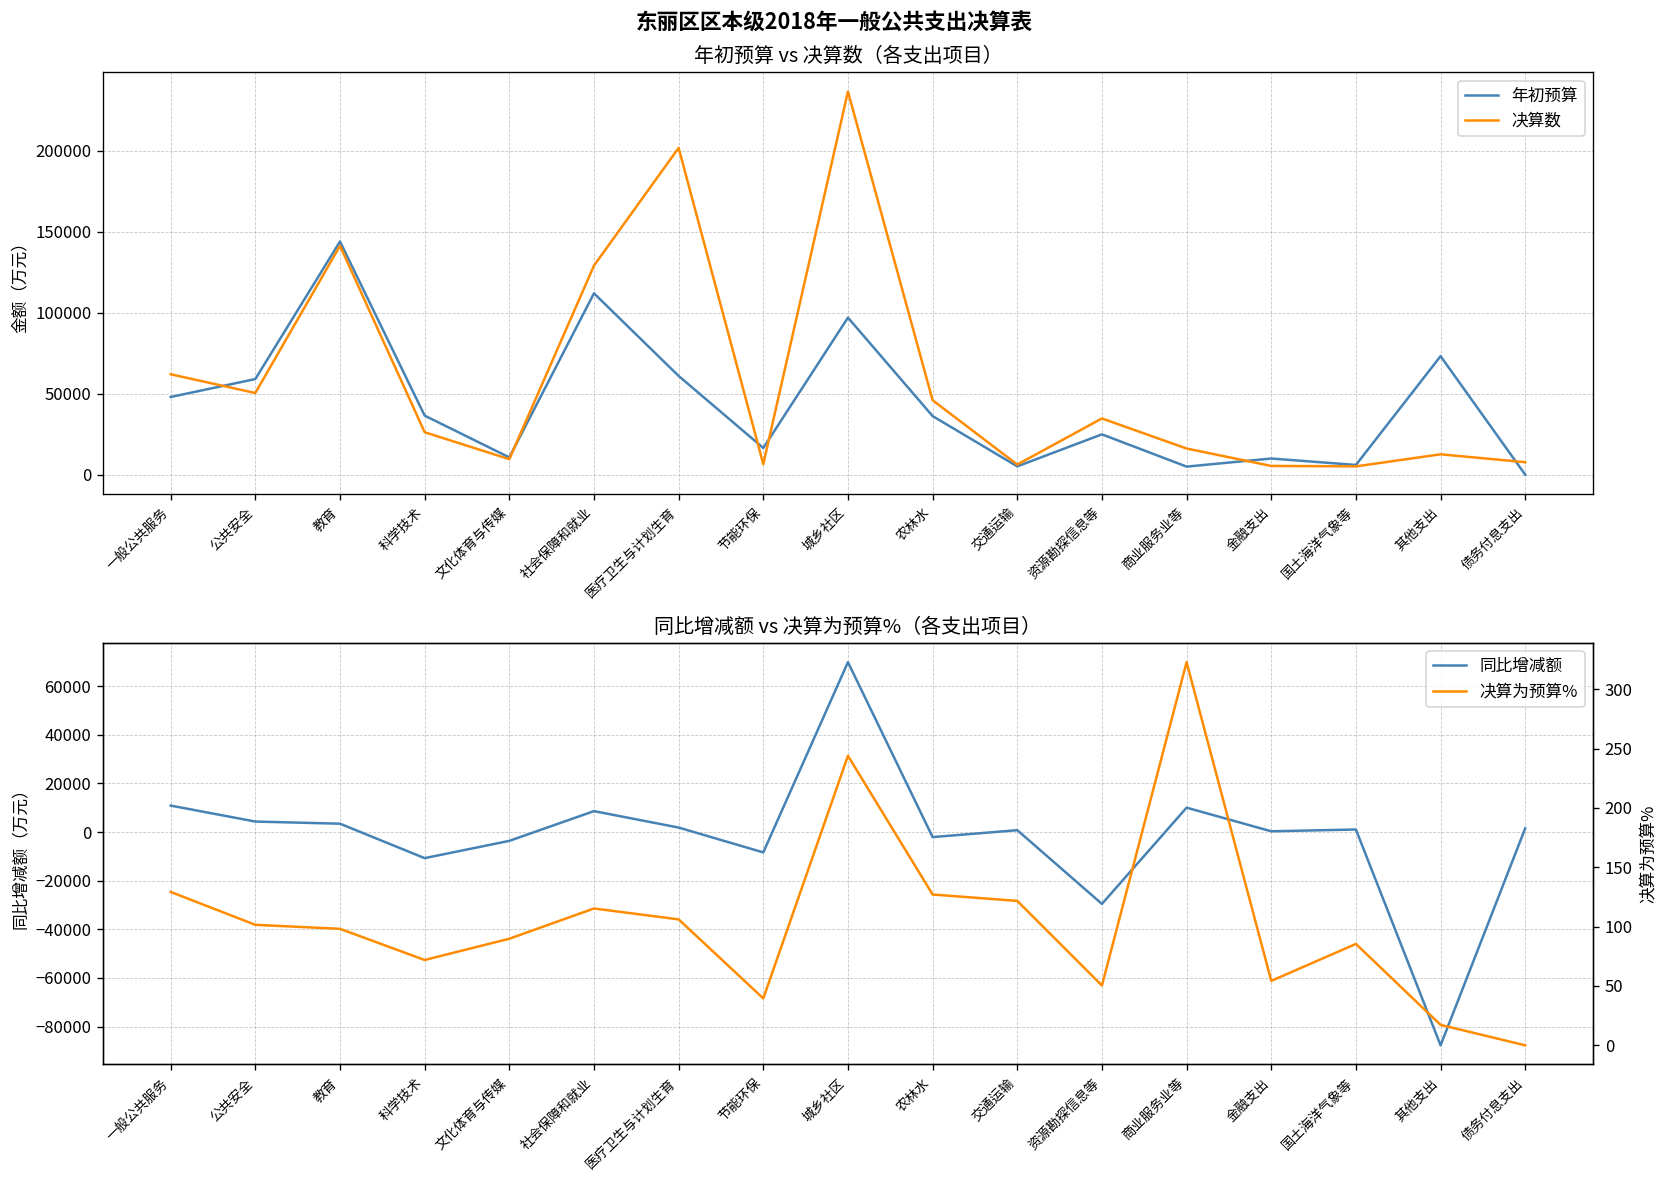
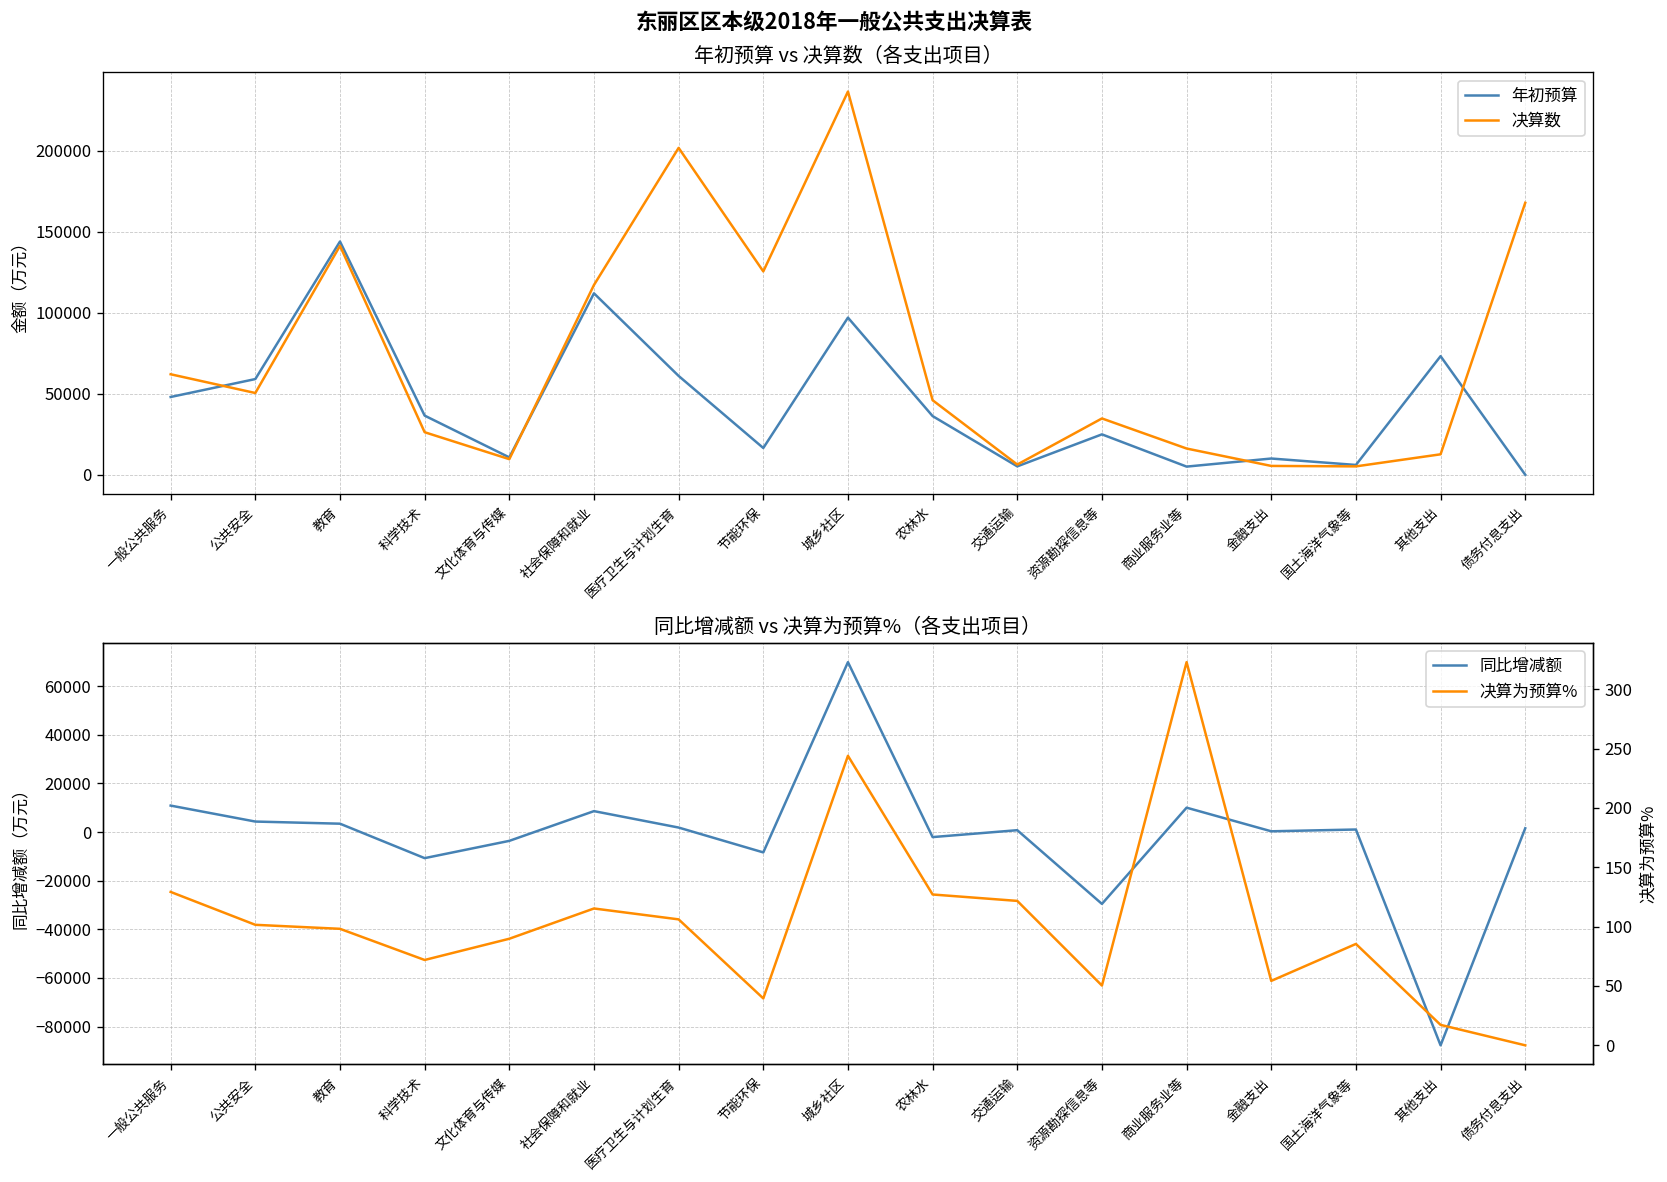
  {
    "年初预算 vs 决算数（各支出项目）": {
      "年初预算": {
        "一般公共服务": 48000,
        "公共安全": 59000,
        "教育": 144000,
        "科学技术": 37000,
        "社会保障和就业": 112000,
        "医疗卫生与计划生育": 61000,
        "节能环保": 17000,
        "城乡社区": 97000,
        "农林水": 36000,
        "资源勘探信息等": 25000,
        "商业服务业等": 5000,
        "金融支出": 10000,
        "其他支出": 73000,
        "债务付息支出": 0
      },
      "决算数": {
        "一般公共服务": 62000,
        "公共安全": 50000,
        "教育": 141000,
        "科学技术": 26000,
-       "社会保障和就业": 129000,
+       "社会保障和就业": 117000,
        "医疗卫生与计划生育": 202000,
-       "节能环保": 7000,
+       "节能环保": 126000,
        "城乡社区": 237000,
        "农林水": 46000,
        "资源勘探信息等": 35000,
        "商业服务业等": 16000,
        "金融支出": 5000,
        "其他支出": 13000,
-       "债务付息支出": 8000
+       "债务付息支出": 168000
      }
    }
  }
